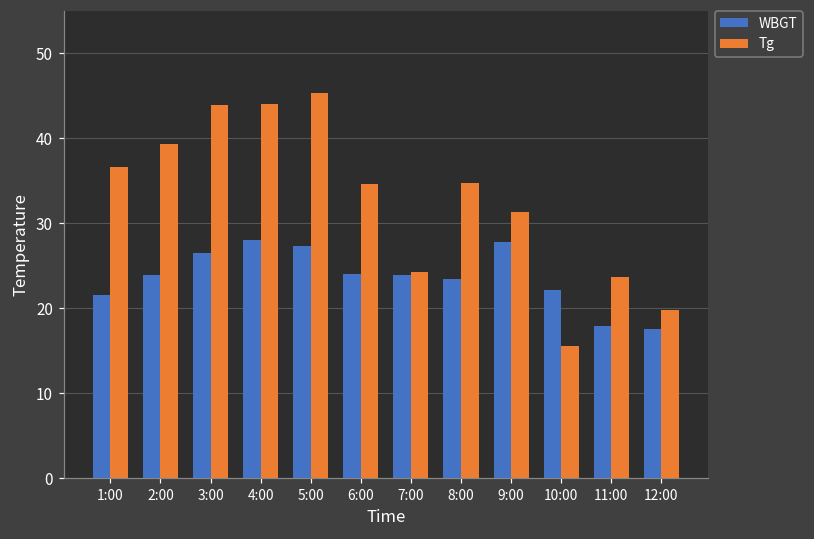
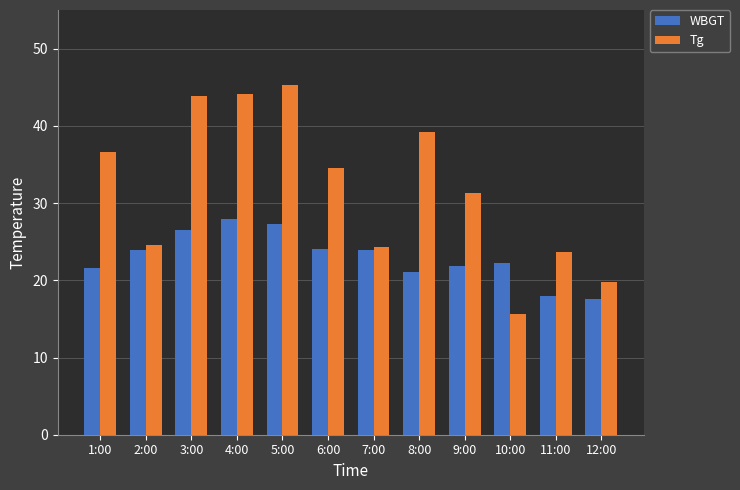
  {
    "WBGT": {
      "1:00": 22,
      "2:00": 24,
      "3:00": 27,
      "4:00": 28,
      "5:00": 27,
      "6:00": 24,
      "7:00": 24,
-     "8:00": 23,
-     "9:00": 28,
+     "8:00": 21,
+     "9:00": 22,
      "10:00": 22,
      "11:00": 18,
      "12:00": 18
    },
    "Tg": {
      "1:00": 37,
-     "2:00": 39,
+     "2:00": 25,
      "3:00": 44,
      "4:00": 44,
      "5:00": 45,
      "6:00": 35,
      "7:00": 24,
-     "8:00": 35,
+     "8:00": 39,
      "9:00": 31,
      "10:00": 16,
      "11:00": 24,
      "12:00": 20
    }
  }
